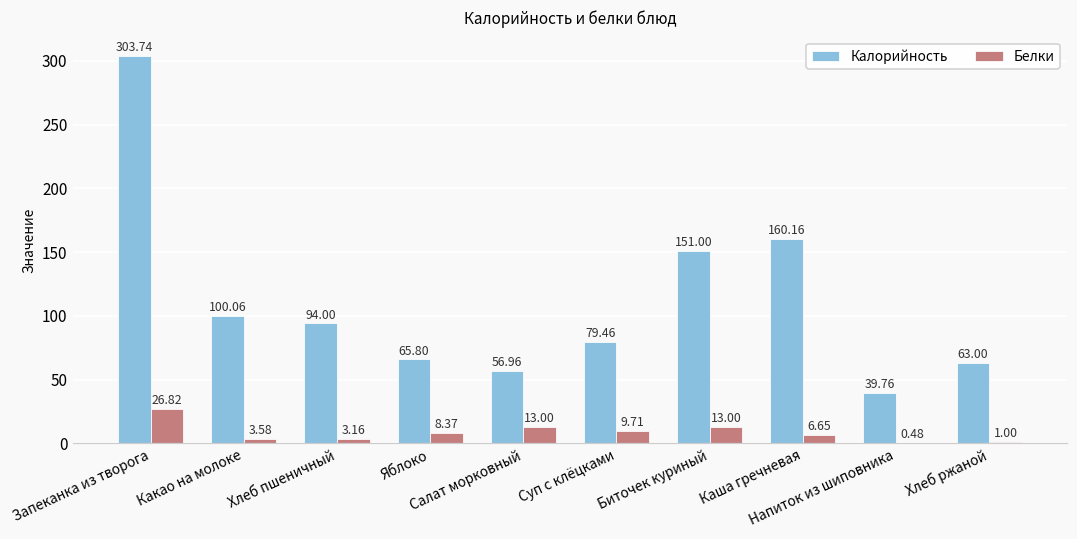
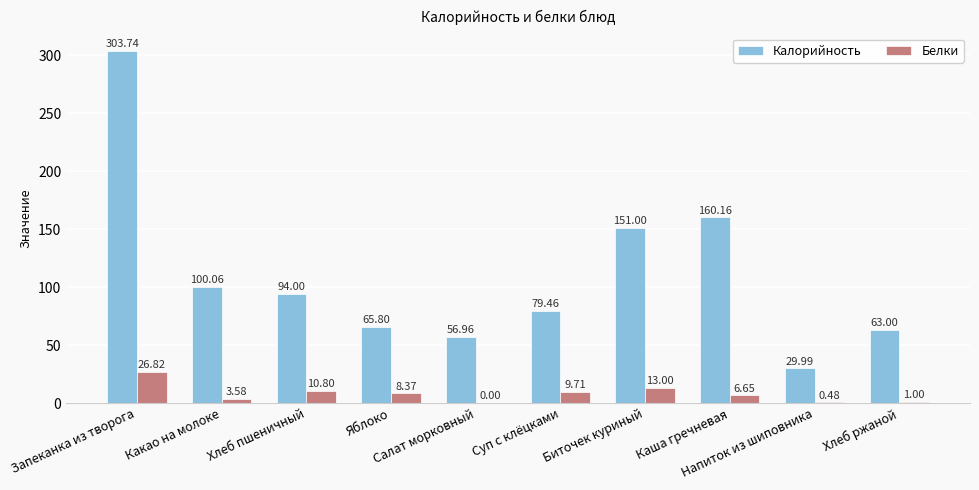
  {
    "Калорийность": {
      "Запеканка из творога": 303.74,
      "Какао на молоке": 100.06,
      "Хлеб пшеничный": 94.00,
      "Яблоко": 65.80,
      "Салат морковный": 56.96,
      "Суп с клёцками": 79.46,
      "Биточек куриный": 151.00,
      "Каша гречневая": 160.16,
-     "Напиток из шиповника": 39.76,
+     "Напиток из шиповника": 29.99,
      "Хлеб ржаной": 63.00
    },
    "Белки": {
      "Запеканка из творога": 26.82,
      "Какао на молоке": 3.58,
-     "Хлеб пшеничный": 3.16,
+     "Хлеб пшеничный": 10.80,
      "Яблоко": 8.37,
-     "Салат морковный": 13.00,
+     "Салат морковный": 0.00,
      "Суп с клёцками": 9.71,
      "Биточек куриный": 13.00,
      "Каша гречневая": 6.65,
      "Напиток из шиповника": 0.48,
      "Хлеб ржаной": 1.00
    }
  }
